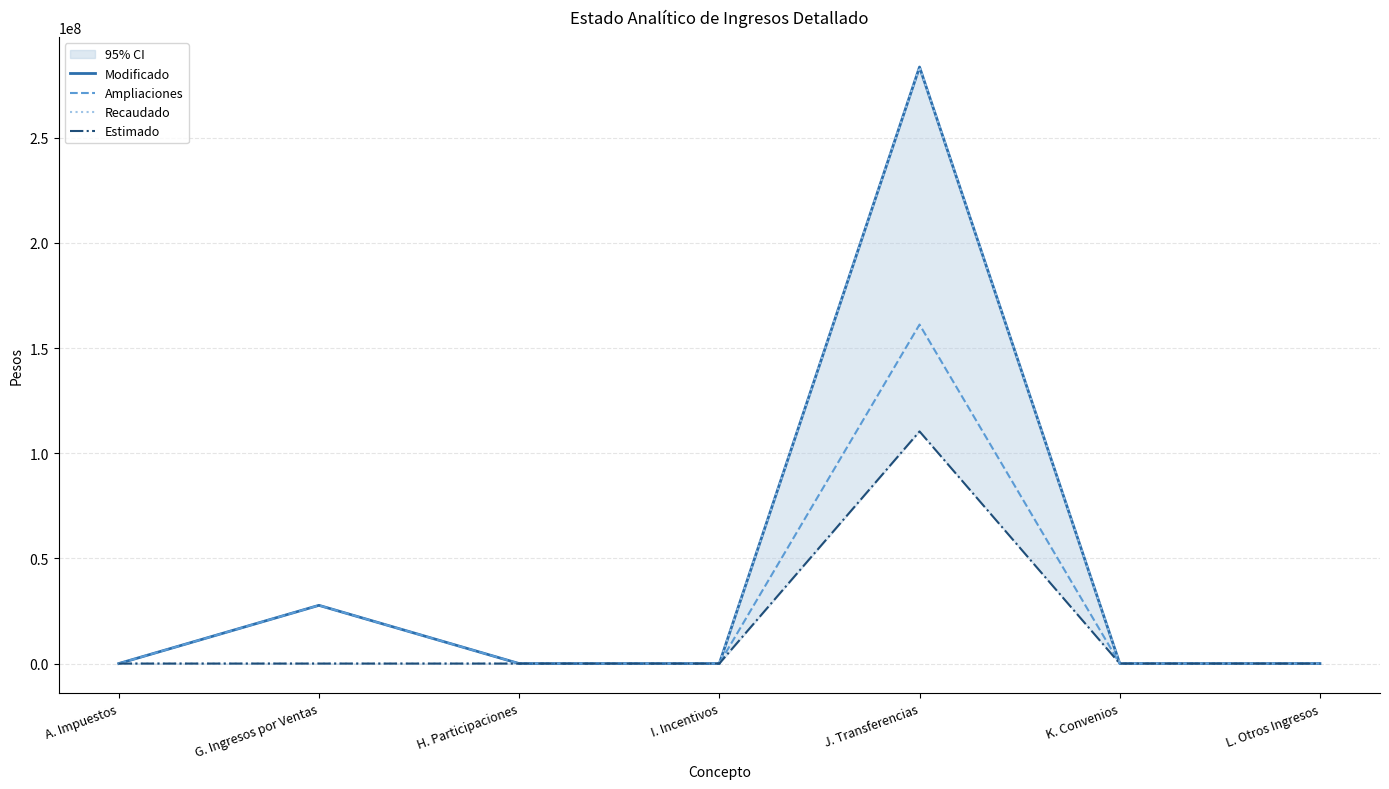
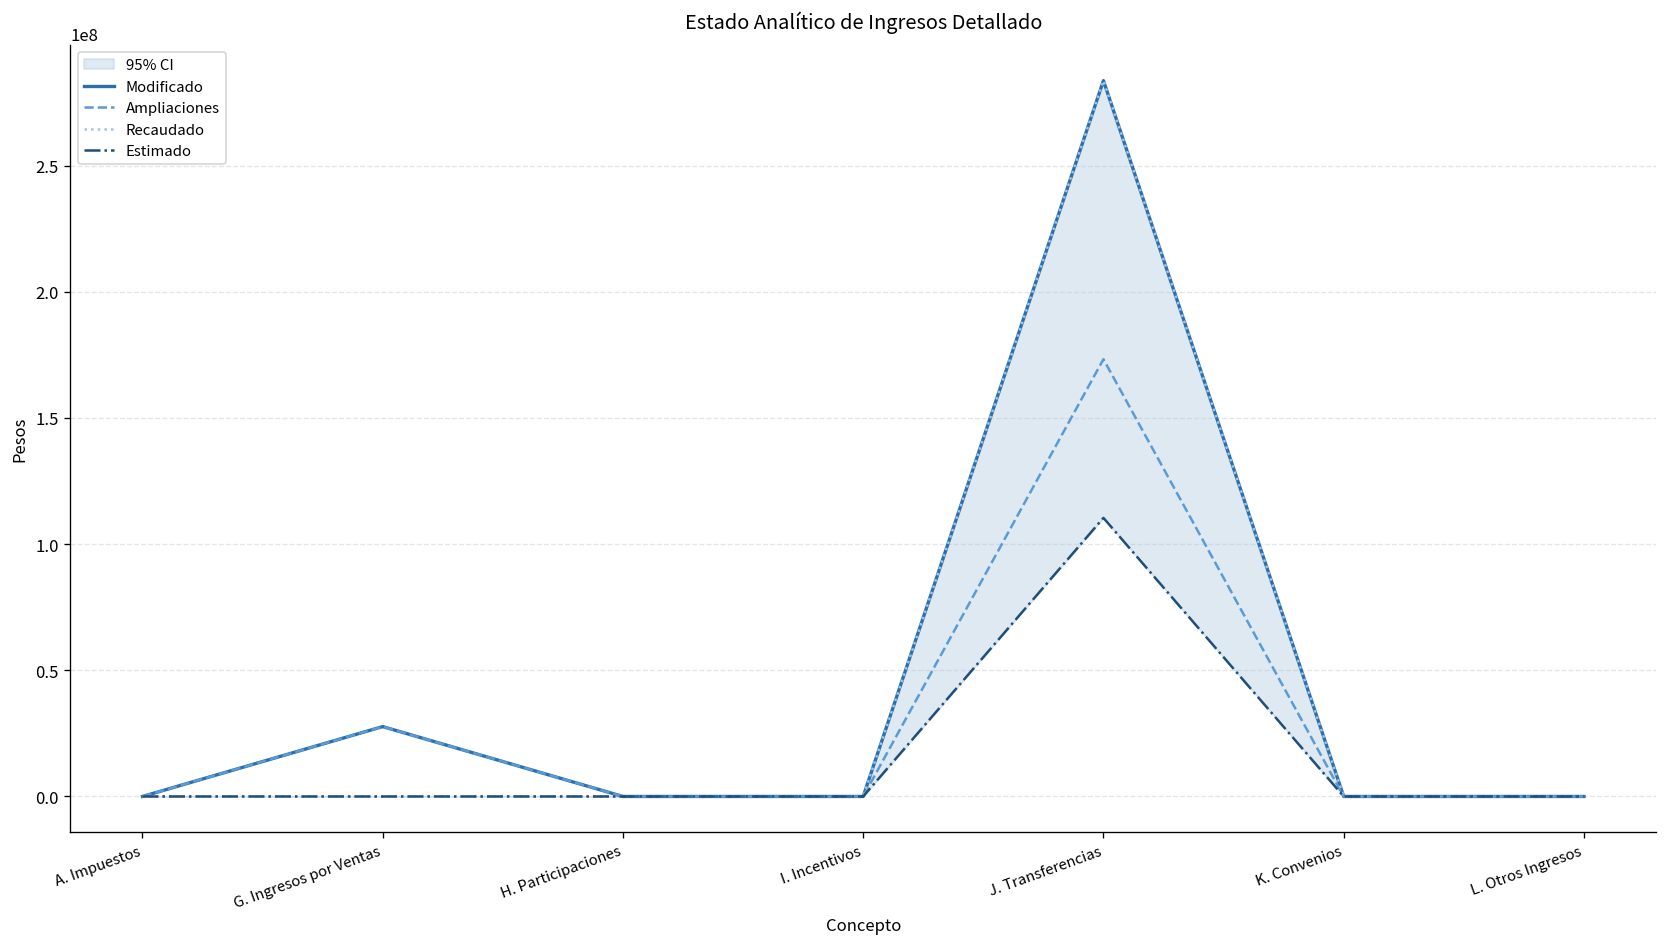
  {
    "Ampliaciones": {
-     "J. Transferencias": 161000000
+     "J. Transferencias": 173000000
    },
    "Estimado": {
      "J. Transferencias": 110000000
    }
  }
